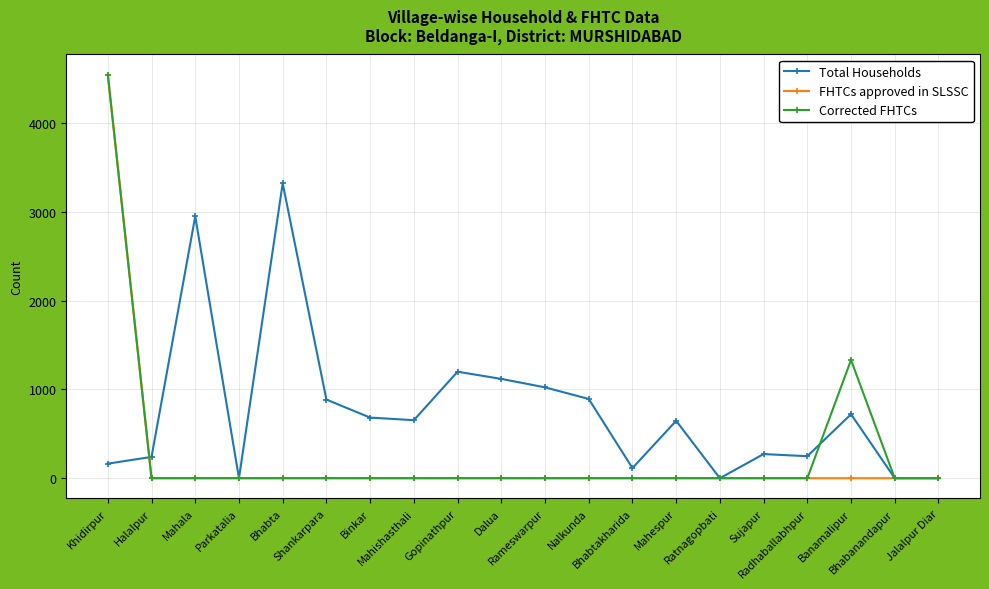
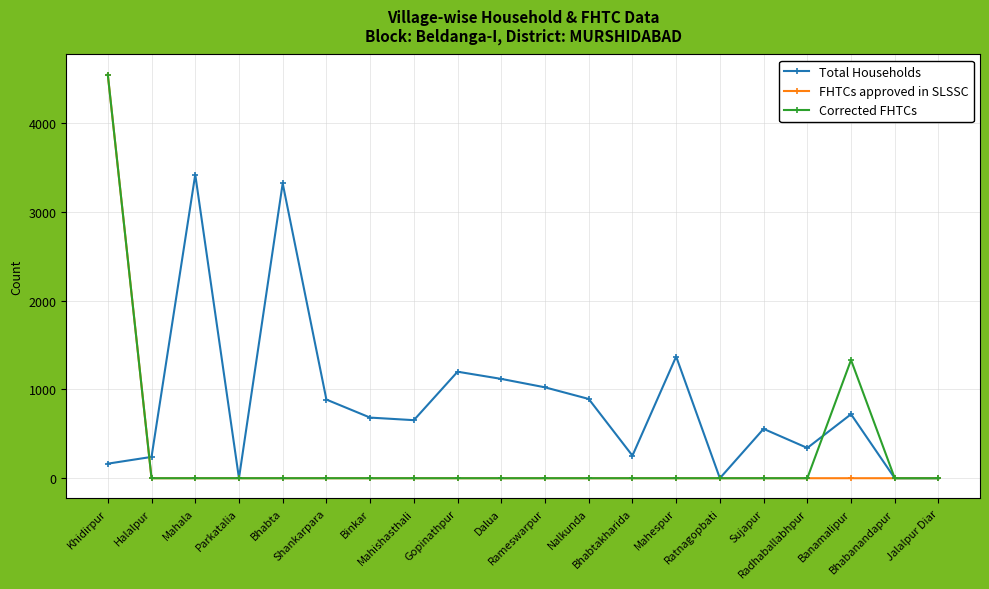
  {
    "Total Households": {
      "Khidirpur": 200,
      "Halalpur": 200,
-     "Mahala": 3000,
+     "Mahala": 3400,
      "Bhabta": 3300,
      "Shankarpara": 900,
      "Binkar": 700,
      "Mahishasthali": 700,
      "Gopinathpur": 1200,
      "Dalua": 1100,
      "Rameswarpur": 1000,
      "Nalkunda": 900,
-     "Bhabtakharida": 100,
-     "Mahespur": 600,
-     "Sujapur": 300,
-     "Radhaballabhpur": 200,
+     "Bhabtakharida": 300,
+     "Mahespur": 1400,
+     "Sujapur": 600,
+     "Radhaballabhpur": 300,
      "Banamalipur": 700
    },
    "FHTCs approved in SLSSC": {
      "Banamalipur": 0
    },
    "Corrected FHTCs": {
      "Banamalipur": 1300
    }
  }
